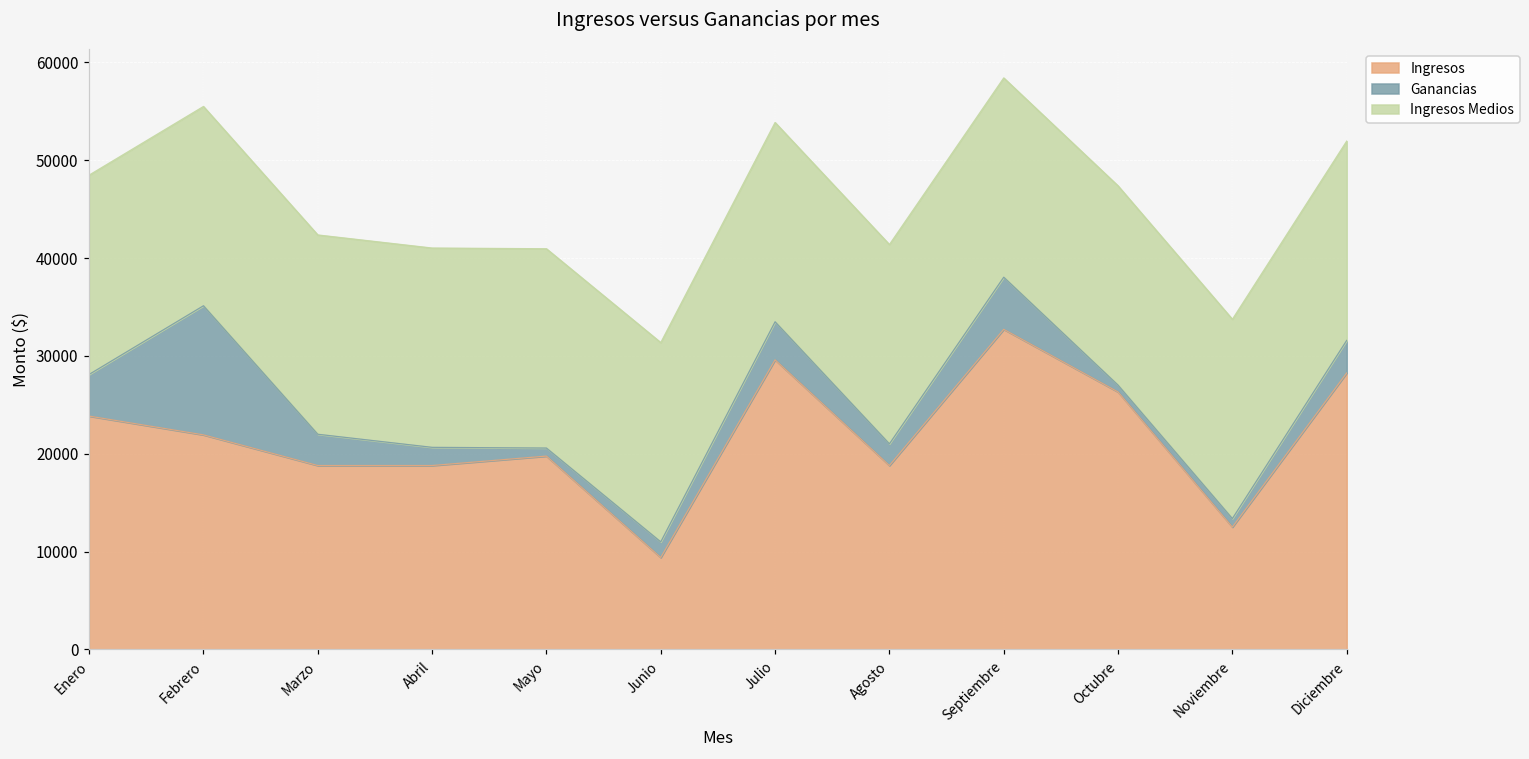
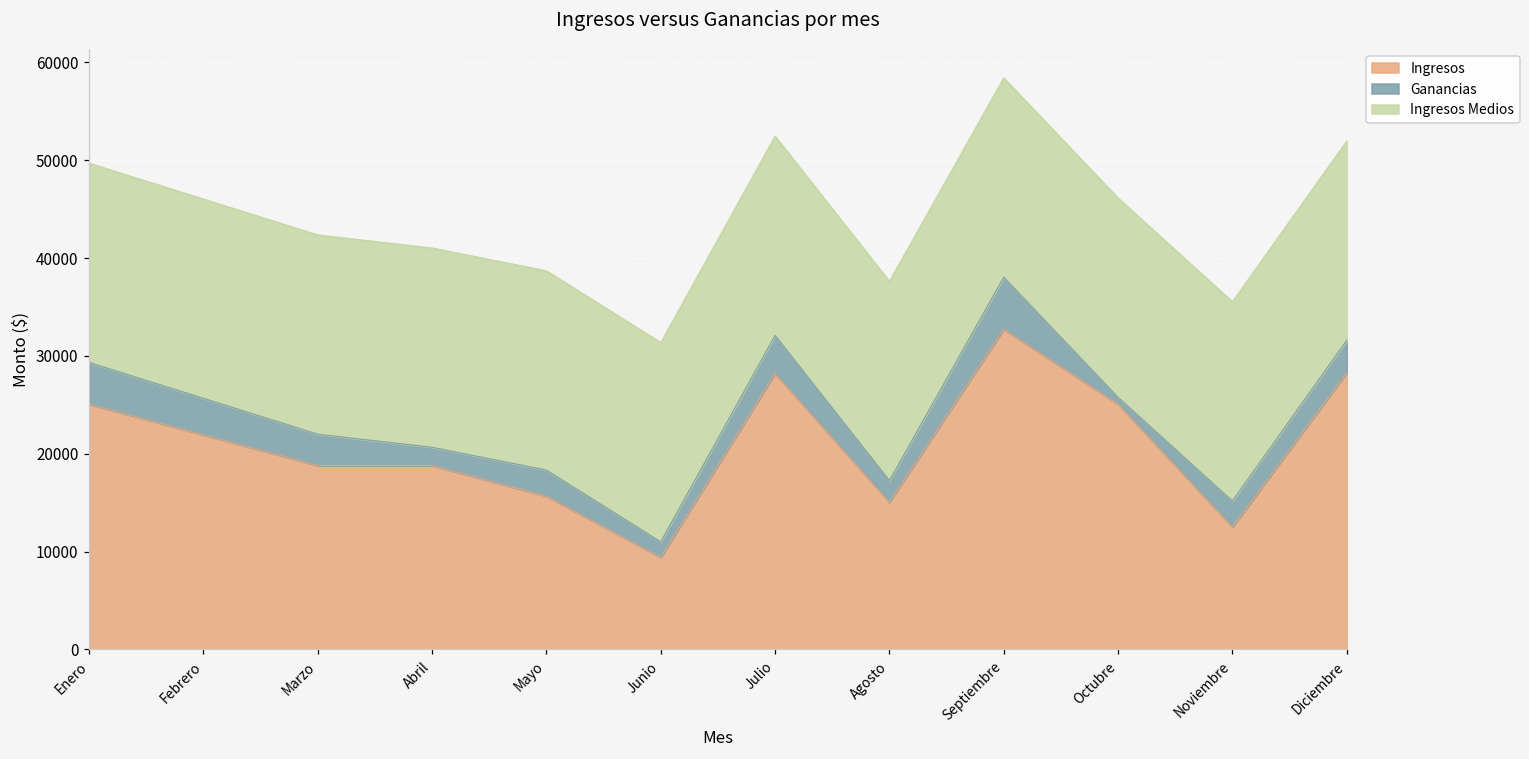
  {
    "Ingresos": {
-     "Enero": 24000,
+     "Enero": 25000,
      "Febrero": 22000,
      "Marzo": 19000,
      "Abril": 19000,
-     "Mayo": 20000,
+     "Mayo": 16000,
      "Junio": 9000,
-     "Julio": 30000,
-     "Agosto": 19000,
+     "Julio": 28000,
+     "Agosto": 15000,
      "Septiembre": 33000,
-     "Octubre": 26000,
+     "Octubre": 25000,
      "Noviembre": 13000,
      "Diciembre": 28000
    },
    "Ganancias": {
      "Enero": 4000,
-     "Febrero": 13000,
+     "Febrero": 4000,
      "Marzo": 3000,
      "Abril": 2000,
-     "Mayo": 1000,
+     "Mayo": 3000,
      "Junio": 2000,
      "Julio": 4000,
      "Agosto": 2000,
      "Septiembre": 5000,
      "Octubre": 1000,
-     "Noviembre": 1000,
+     "Noviembre": 3000,
      "Diciembre": 3000
    },
    "Ingresos Medios": {
      "Enero": 20000,
      "Febrero": 20000,
      "Marzo": 20000,
      "Abril": 20000,
      "Mayo": 20000,
      "Junio": 20000,
      "Julio": 20000,
      "Agosto": 20000,
      "Septiembre": 20000,
      "Octubre": 20000,
      "Noviembre": 20000,
      "Diciembre": 20000
    }
  }
